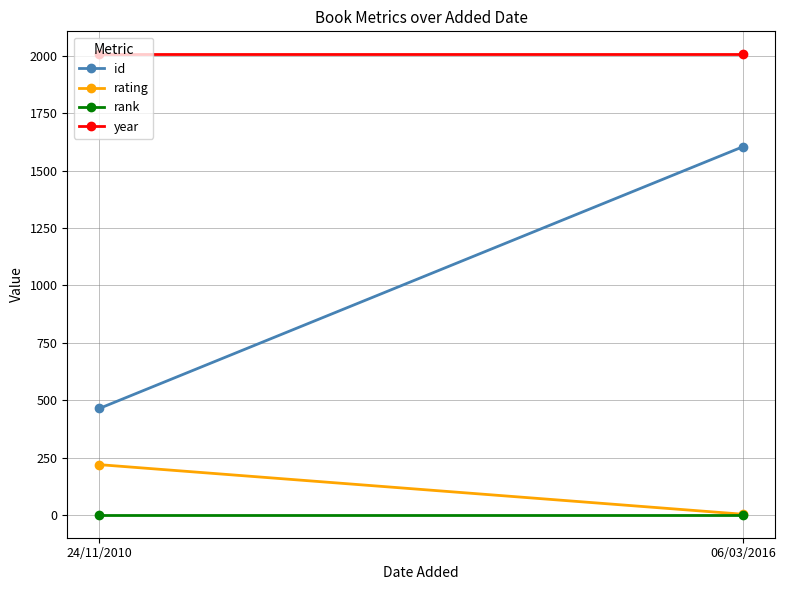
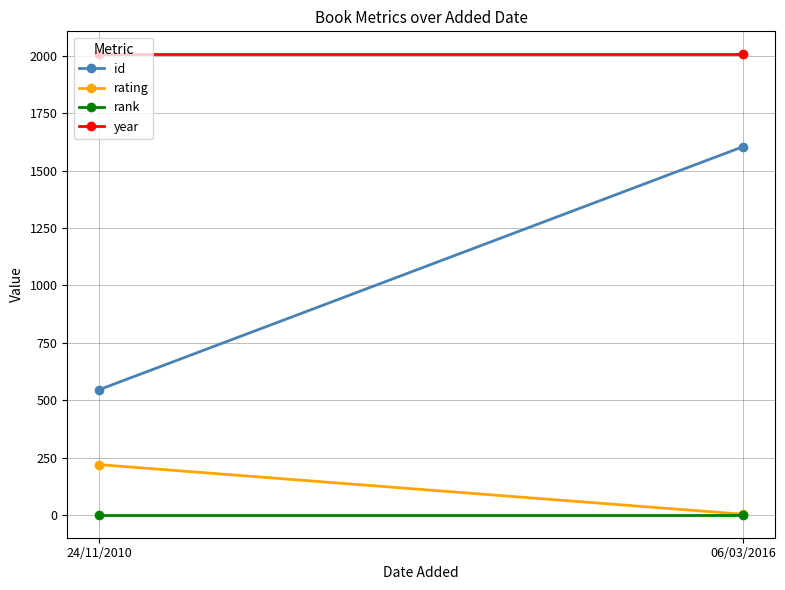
  {
    "id": {
-     "24/11/2010": 460,
+     "24/11/2010": 550,
      "06/03/2016": 1600
    },
    "rating": {
      "24/11/2010": 220
    },
    "rank": {
      "24/11/2010": 0
    },
    "year": {
      "06/03/2016": 2010
    }
  }
